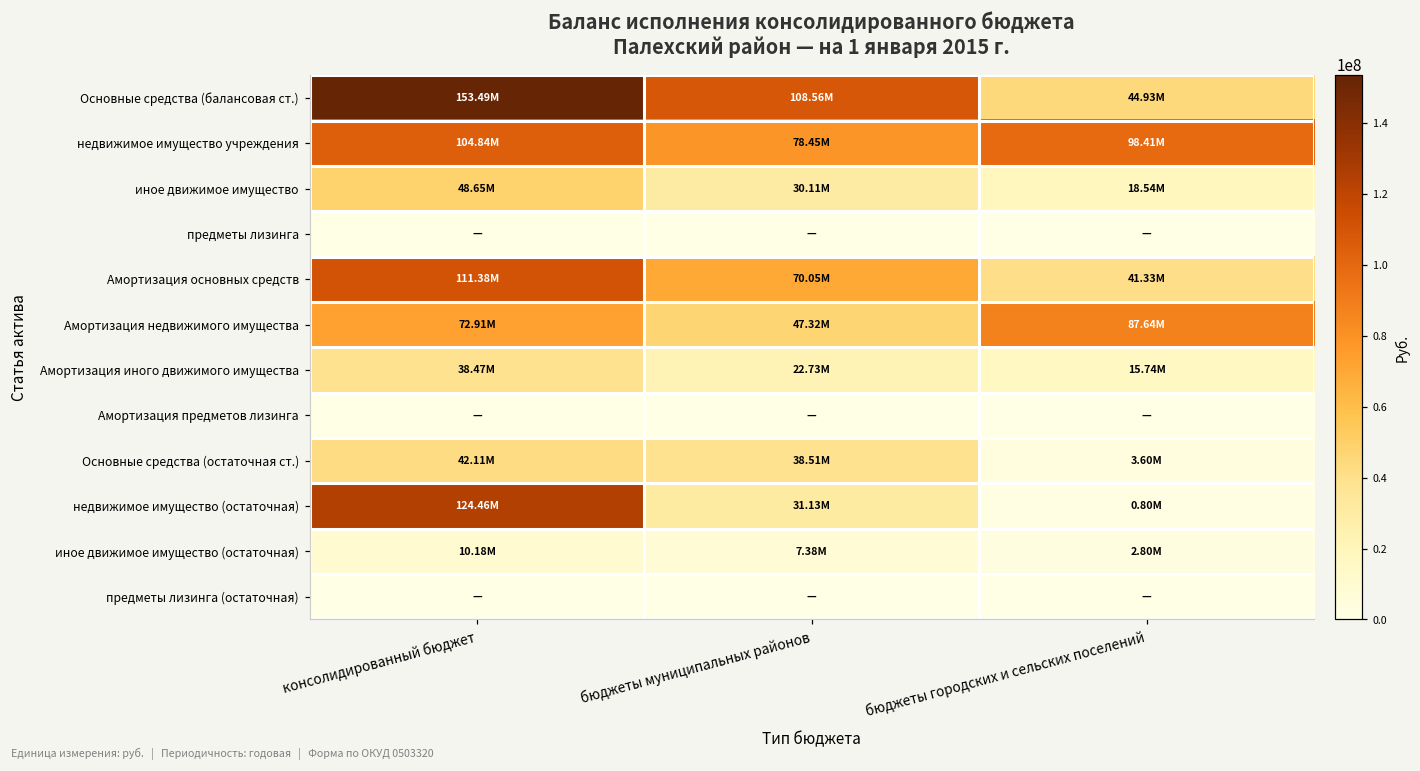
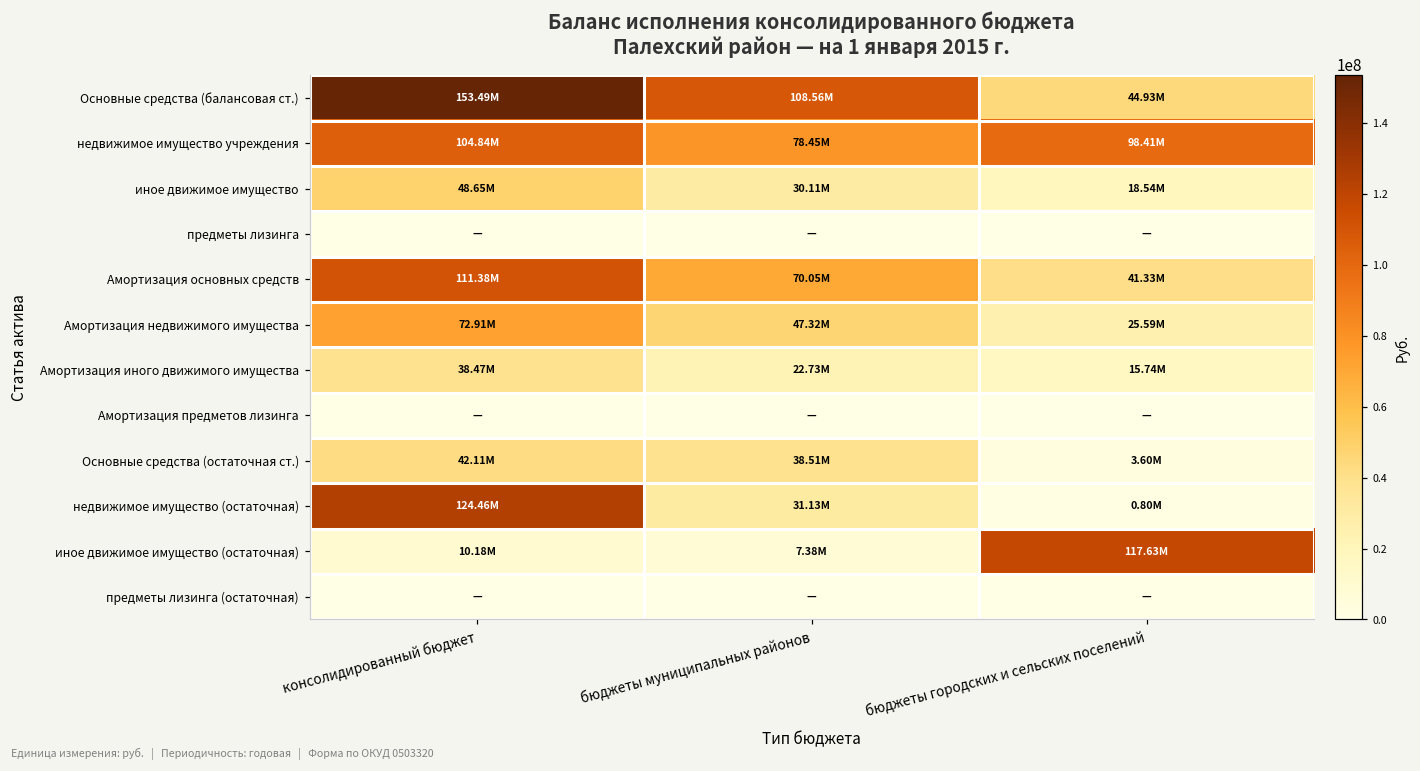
  {
    "Основные средства (балансовая ст.)": {
      "консолидированный бюджет": "153.49М",
      "бюджеты муниципальных районов": "108.56М",
      "бюджеты городских и сельских поселений": "44.93М"
    },
    "недвижимое имущество учреждения": {
      "консолидированный бюджет": "104.84М",
      "бюджеты муниципальных районов": "78.45М",
      "бюджеты городских и сельских поселений": "98.41М"
    },
    "иное движимое имущество": {
      "консолидированный бюджет": "48.65М",
      "бюджеты муниципальных районов": "30.11М",
      "бюджеты городских и сельских поселений": "18.54М"
    },
    "Амортизация основных средств": {
      "консолидированный бюджет": "111.38М",
      "бюджеты муниципальных районов": "70.05М",
      "бюджеты городских и сельских поселений": "41.33М"
    },
    "Амортизация недвижимого имущества": {
      "консолидированный бюджет": "72.91М",
      "бюджеты муниципальных районов": "47.32М",
-     "бюджеты городских и сельских поселений": "87.64М"
+     "бюджеты городских и сельских поселений": "25.59М"
    },
    "Амортизация иного движимого имущества": {
      "консолидированный бюджет": "38.47М",
      "бюджеты муниципальных районов": "22.73М",
      "бюджеты городских и сельских поселений": "15.74М"
    },
    "Основные средства (остаточная ст.)": {
      "консолидированный бюджет": "42.11М",
      "бюджеты муниципальных районов": "38.51М",
      "бюджеты городских и сельских поселений": "3.60М"
    },
    "недвижимое имущество (остаточная)": {
      "консолидированный бюджет": "124.46М",
      "бюджеты муниципальных районов": "31.13М",
      "бюджеты городских и сельских поселений": "0.80М"
    },
    "иное движимое имущество (остаточная)": {
      "консолидированный бюджет": "10.18М",
      "бюджеты муниципальных районов": "7.38М",
-     "бюджеты городских и сельских поселений": "2.80М"
+     "бюджеты городских и сельских поселений": "117.63М"
    }
  }
